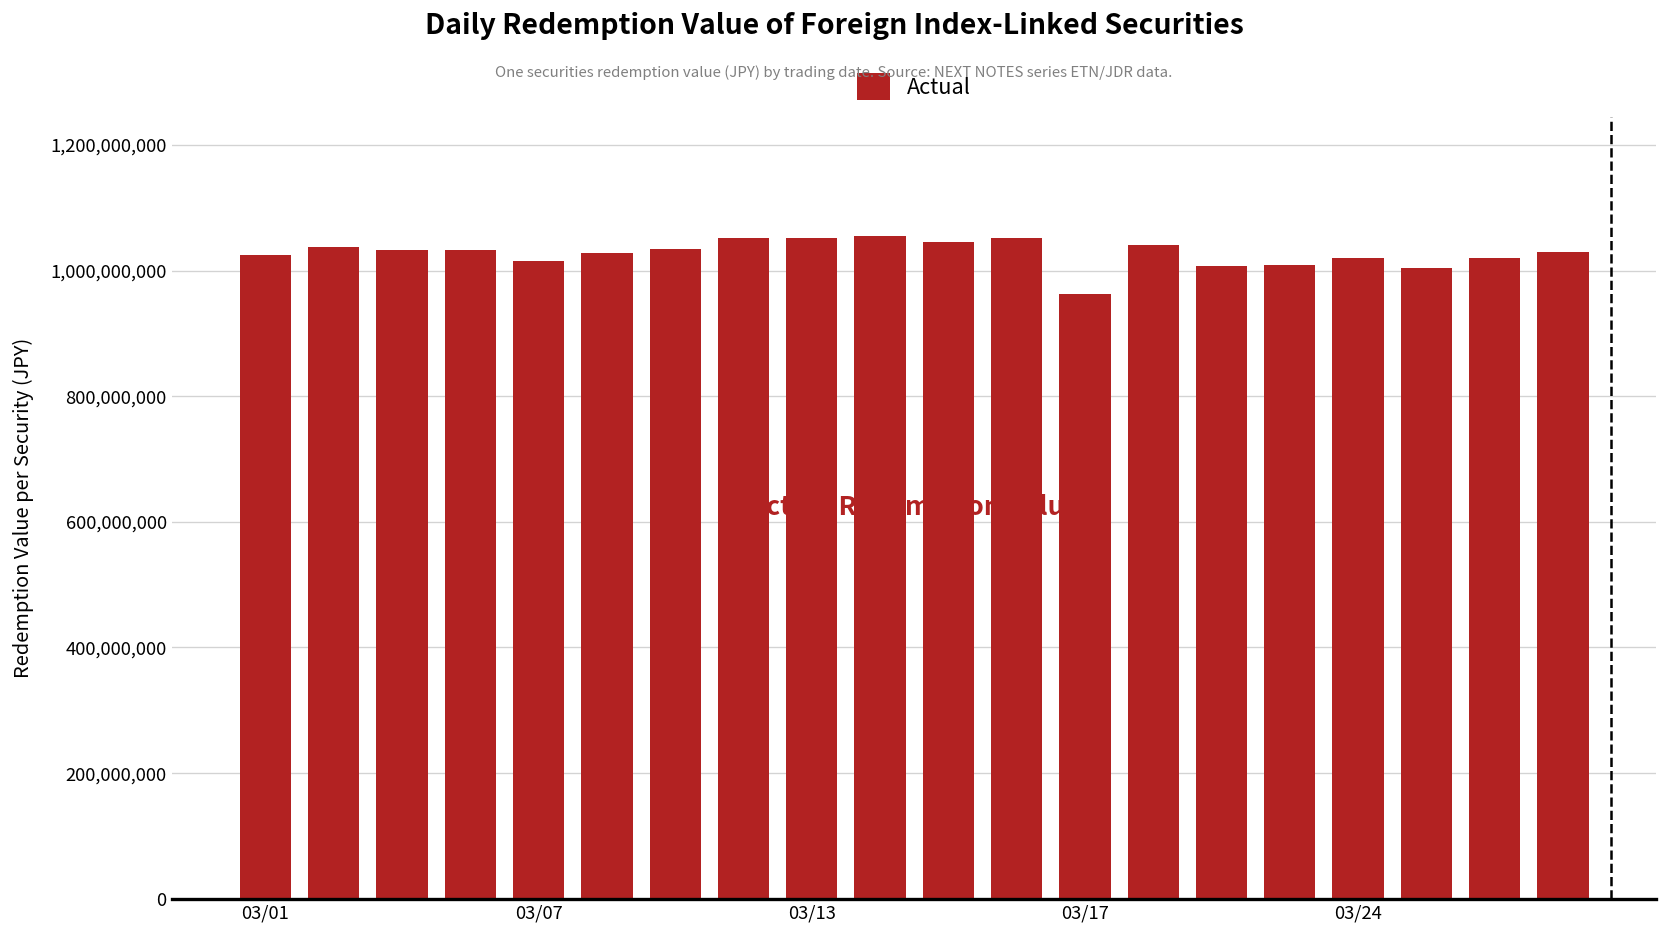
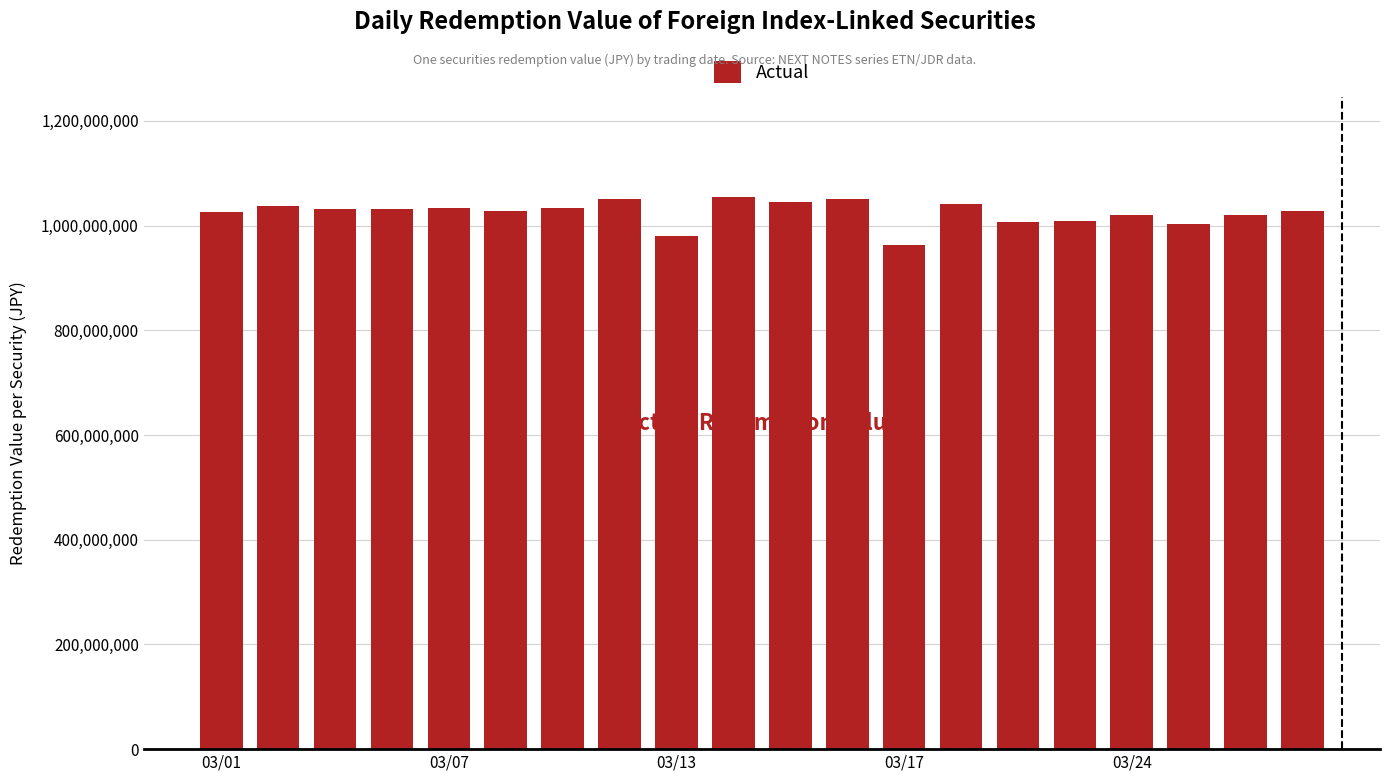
  {
    "03/01": "1,030,000,000",
-   "03/07": "1,010,000,000",
-   "03/13": "1,050,000,000",
+   "03/07": "1,030,000,000",
+   "03/13": "980,000,000",
    "03/17": "960,000,000",
    "03/24": "1,020,000,000"
  }
